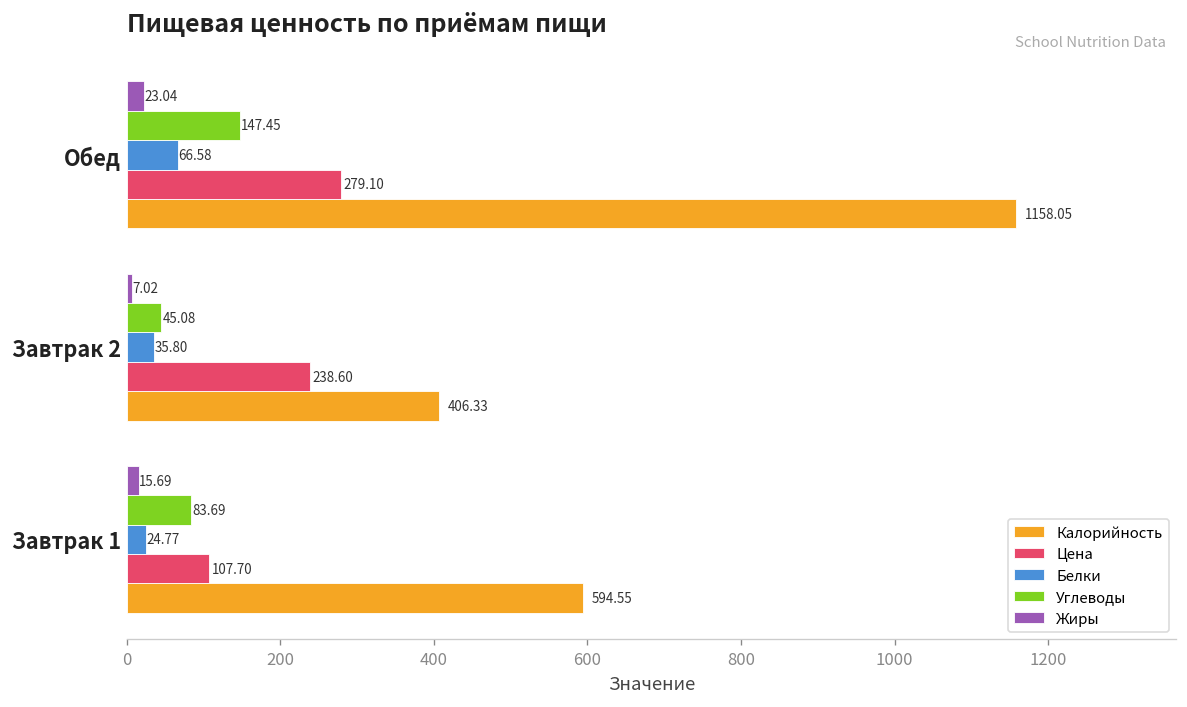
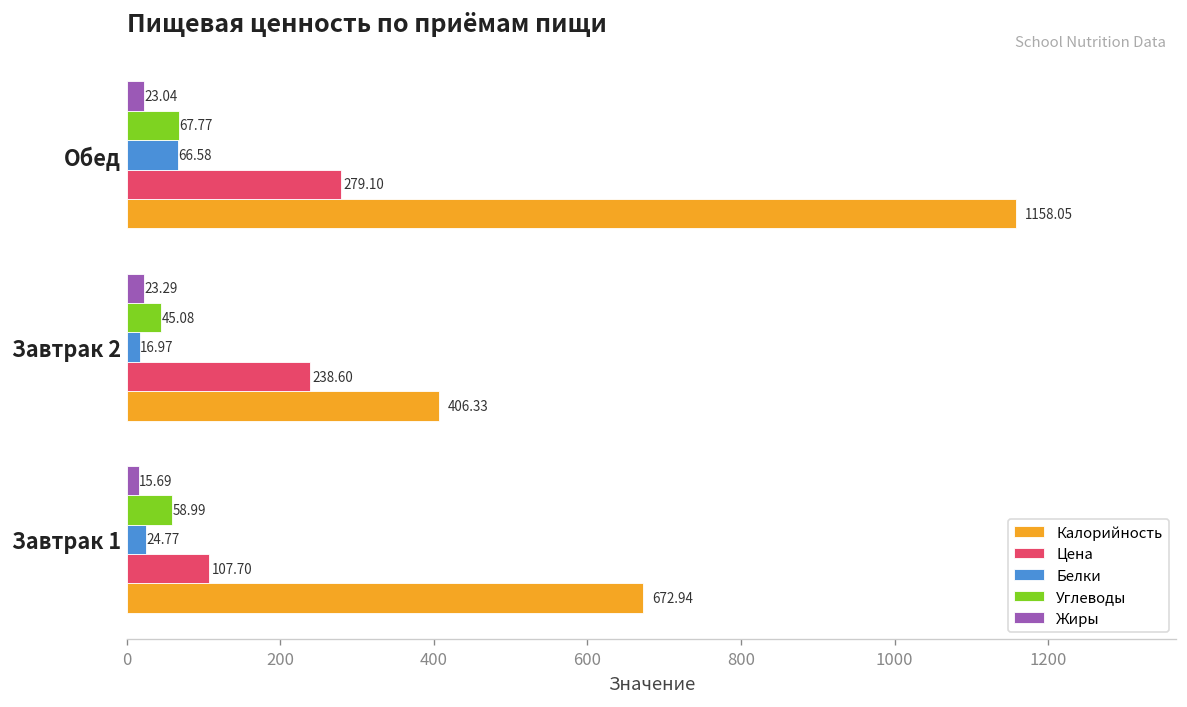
  {
    "Калорийность": {
      "Обед": 1158.05,
      "Завтрак 2": 406.33,
-     "Завтрак 1": 594.55
+     "Завтрак 1": 672.94
    },
    "Цена": {
      "Обед": 279.10,
      "Завтрак 2": 238.60,
      "Завтрак 1": 107.70
    },
    "Белки": {
      "Обед": 66.58,
-     "Завтрак 2": 35.80,
+     "Завтрак 2": 16.97,
      "Завтрак 1": 24.77
    },
    "Углеводы": {
-     "Обед": 147.45,
+     "Обед": 67.77,
      "Завтрак 2": 45.08,
-     "Завтрак 1": 83.69
+     "Завтрак 1": 58.99
    },
    "Жиры": {
      "Обед": 23.04,
-     "Завтрак 2": 7.02,
+     "Завтрак 2": 23.29,
      "Завтрак 1": 15.69
    }
  }
